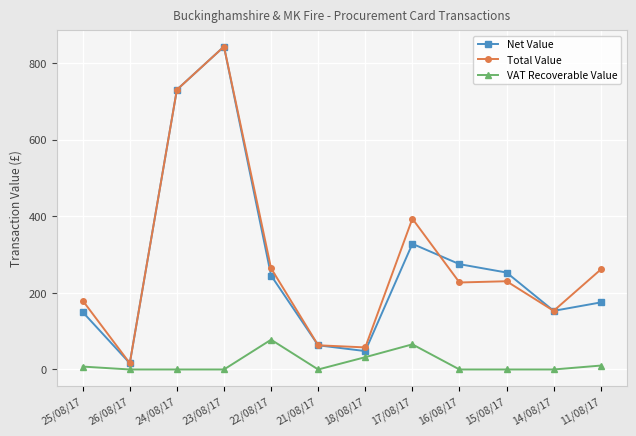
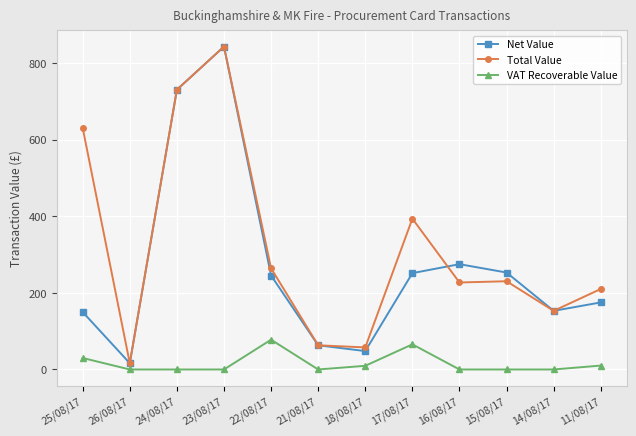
  {
    "Net Value": {
      "25/08/17": 150,
      "22/08/17": 250,
      "18/08/17": 50,
-     "17/08/17": 330,
+     "17/08/17": 250,
      "16/08/17": 270,
      "15/08/17": 250,
      "11/08/17": 180
    },
    "Total Value": {
-     "25/08/17": 180,
+     "25/08/17": 630,
      "22/08/17": 260,
      "18/08/17": 60,
      "17/08/17": 390,
      "16/08/17": 230,
      "15/08/17": 230,
-     "11/08/17": 260
+     "11/08/17": 210
    },
    "VAT Recoverable Value": {
-     "25/08/17": 10,
+     "25/08/17": 30,
      "26/08/17": 0,
      "24/08/17": 0,
      "23/08/17": 0,
      "22/08/17": 80,
      "21/08/17": 0,
-     "18/08/17": 30,
+     "18/08/17": 10,
      "17/08/17": 70,
      "16/08/17": 0,
      "15/08/17": 0,
      "14/08/17": 0,
      "11/08/17": 10
    }
  }
